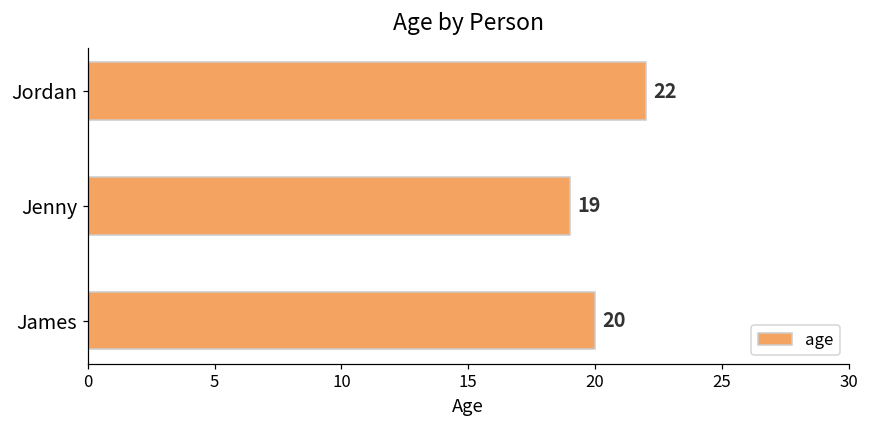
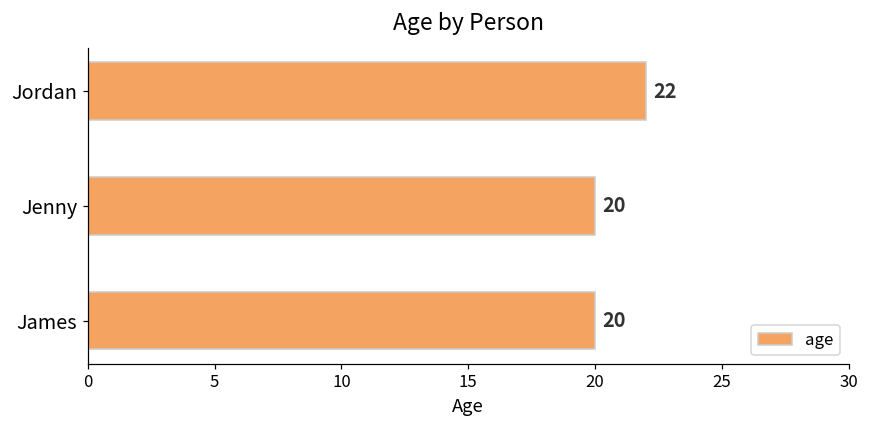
  {
    "Jordan": 22,
-   "Jenny": 19,
+   "Jenny": 20,
    "James": 20
  }
